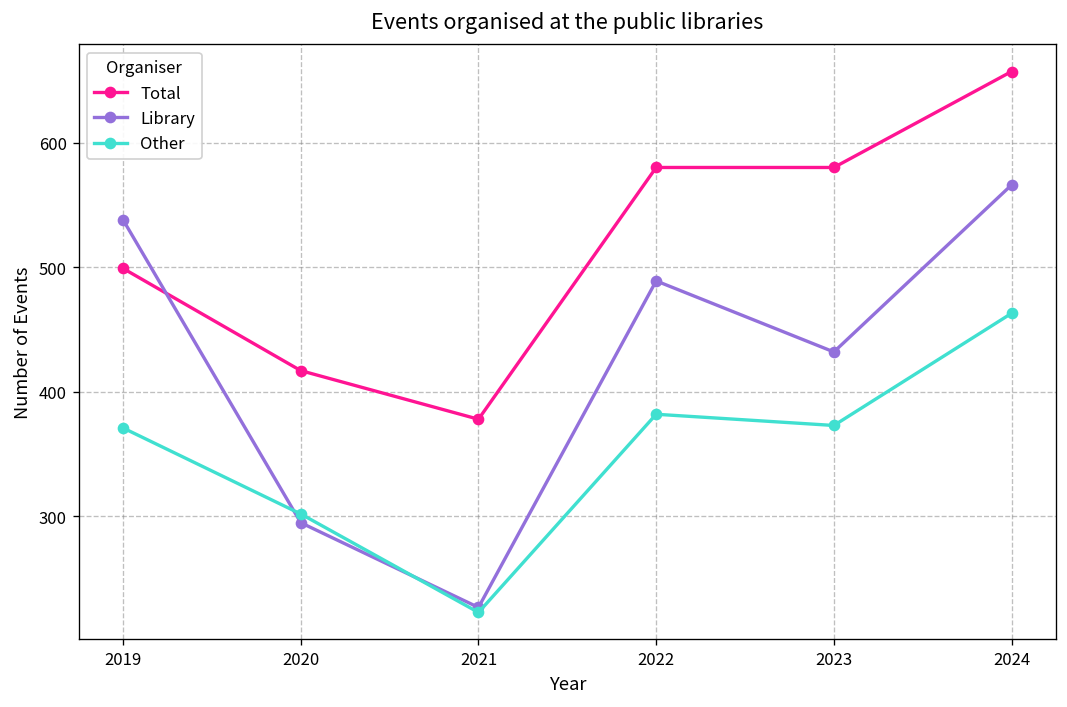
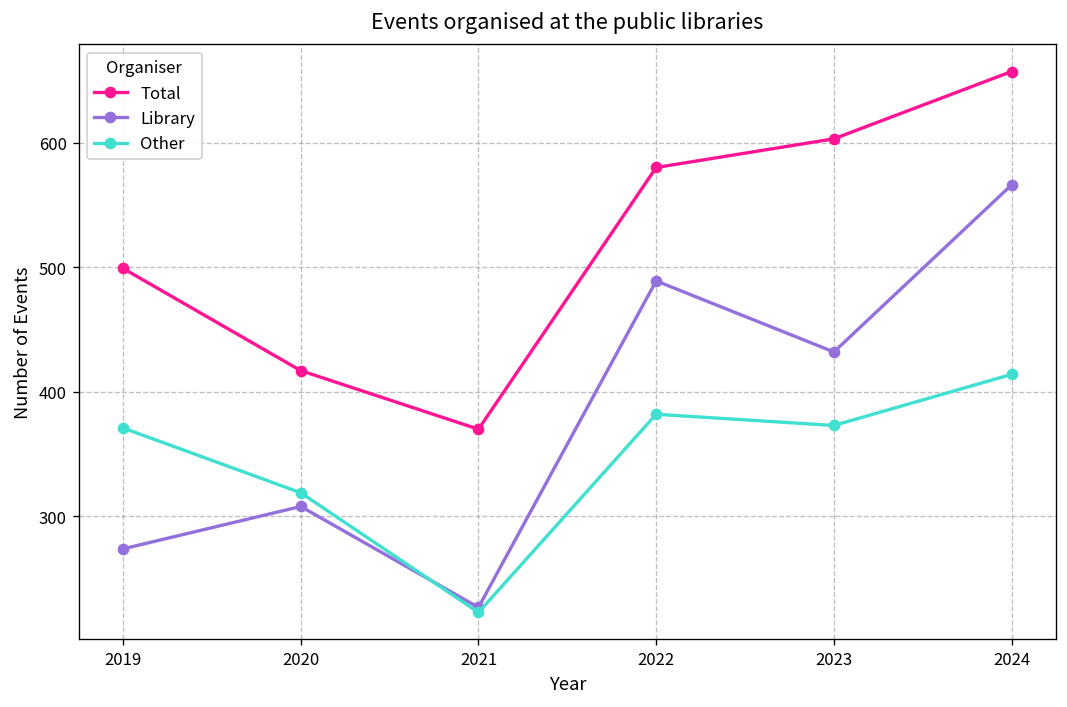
  {
    "Total": {
      "2019": 499,
      "2020": 417,
-     "2021": 378,
+     "2021": 370,
      "2022": 580,
-     "2023": 580,
+     "2023": 603,
      "2024": 657
    },
    "Library": {
-     "2019": 538,
-     "2020": 295,
+     "2019": 274,
+     "2020": 308,
      "2021": 227,
      "2022": 489,
      "2023": 432,
      "2024": 566
    },
    "Other": {
      "2019": 371,
-     "2020": 302,
+     "2020": 319,
      "2021": 223,
      "2022": 382,
      "2023": 373,
-     "2024": 463
+     "2024": 414
    }
  }
